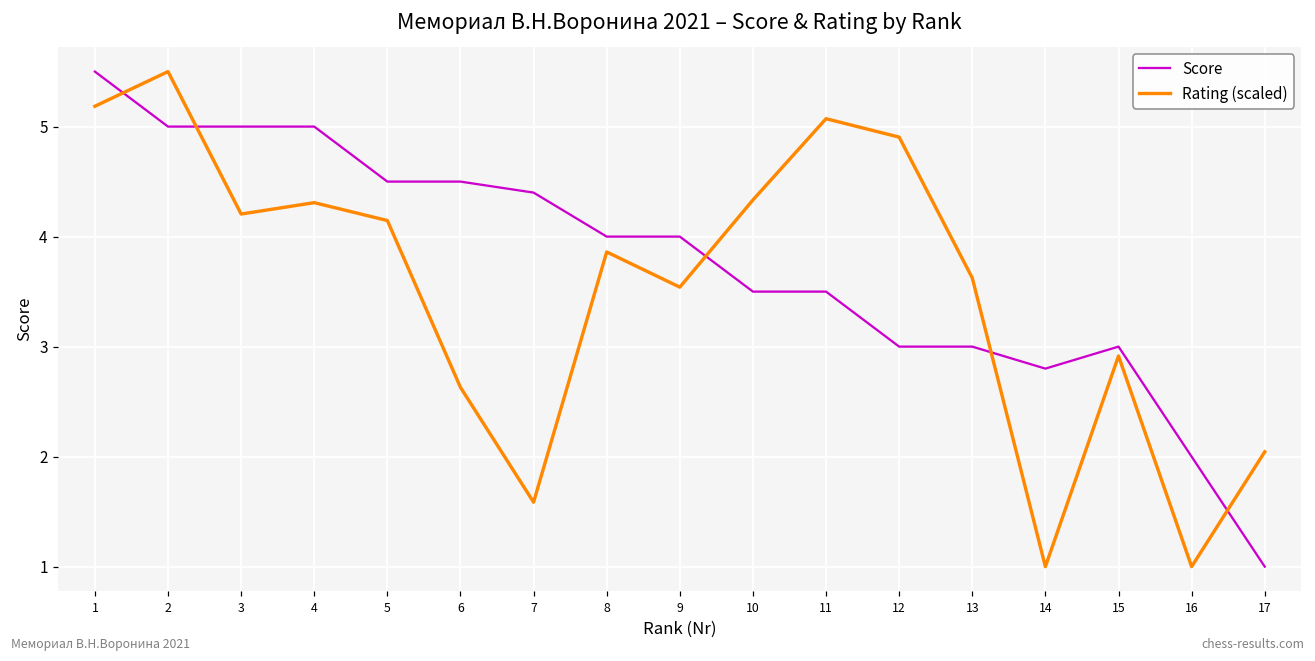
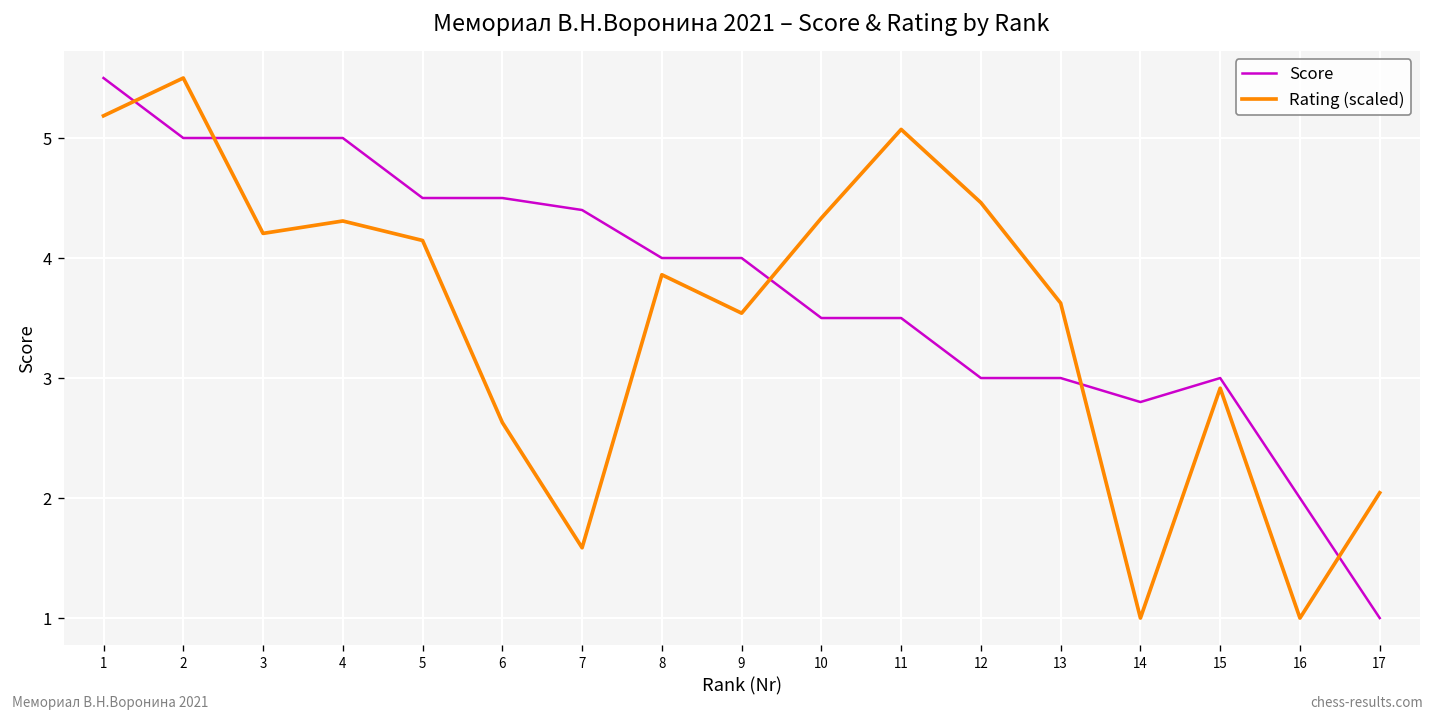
  {
    "Score": {
      "1": 5.50,
      "2": 5.00,
      "3": 5.00,
      "4": 5.00,
      "5": 4.50,
      "6": 4.50,
      "7": 4.40,
      "8": 4.00,
      "9": 4.00,
      "10": 3.50,
      "11": 3.50,
      "12": 3.00,
      "13": 3.00,
      "14": 2.80,
      "15": 3.00,
      "16": 2.00,
      "17": 1.00
    },
    "Rating (scaled)": {
      "1": 5.18,
      "2": 5.50,
      "3": 4.21,
      "4": 4.31,
      "5": 4.15,
      "6": 2.63,
      "7": 1.59,
      "8": 3.86,
      "9": 3.54,
      "10": 4.33,
      "11": 5.07,
-     "12": 4.90,
+     "12": 4.46,
      "13": 3.62,
      "14": 1.00,
      "15": 2.92,
      "16": 1.00,
      "17": 2.04
    }
  }
